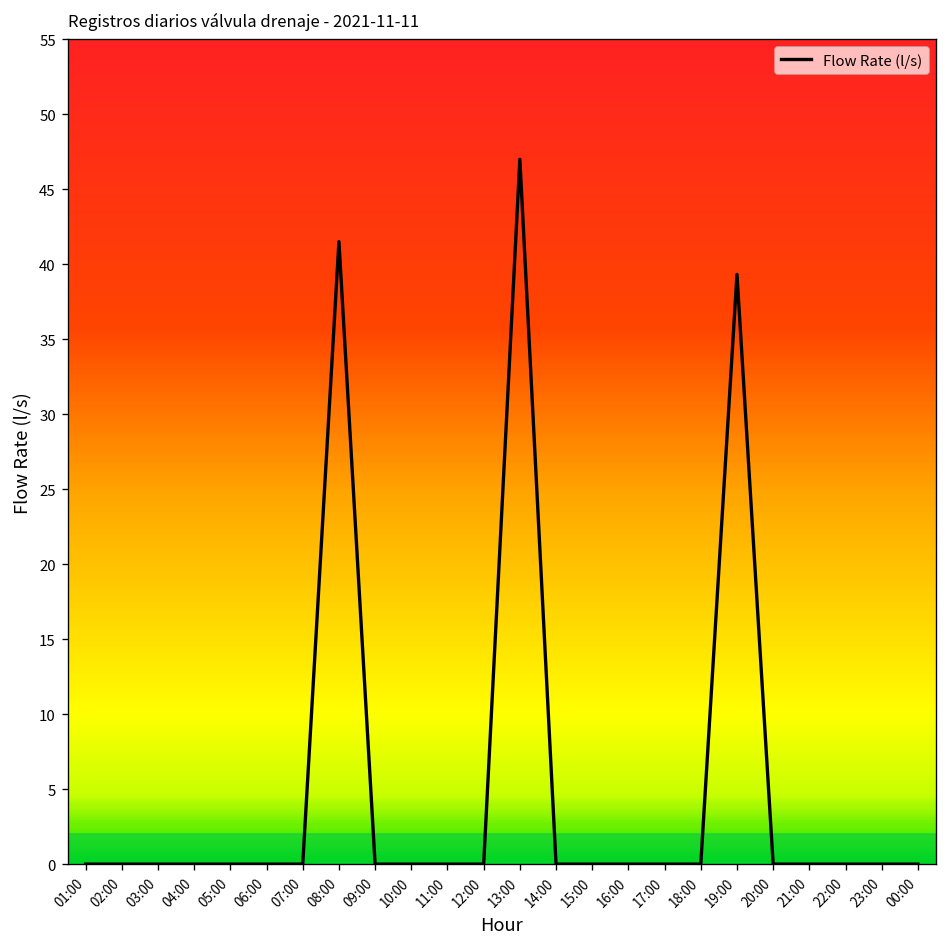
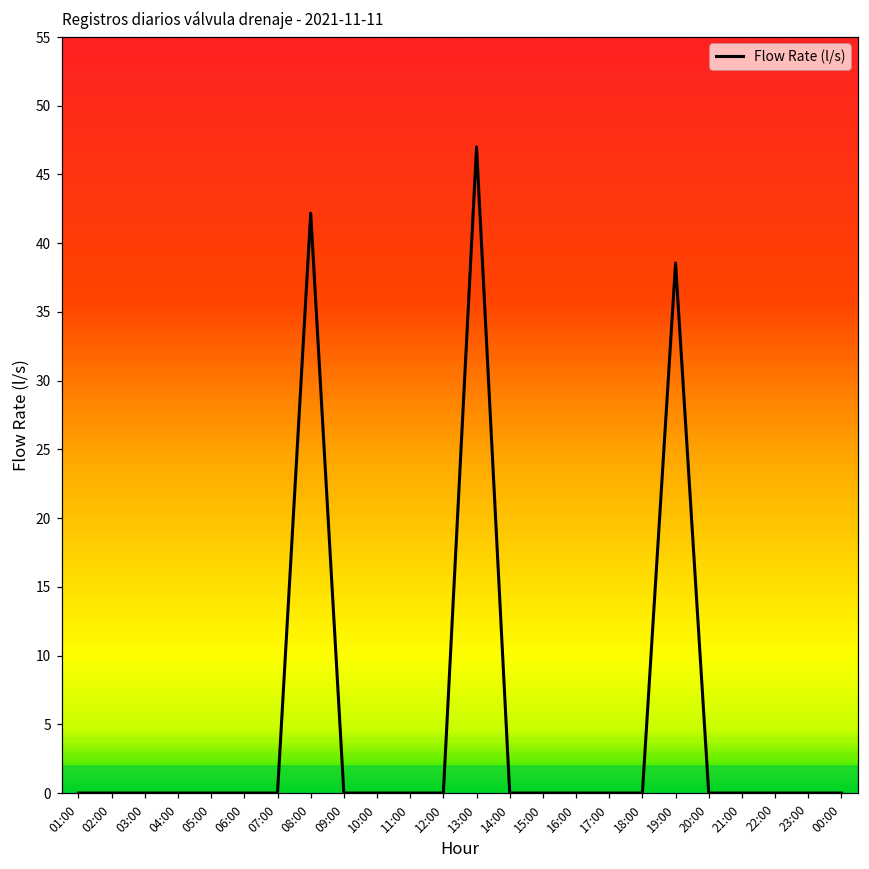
  {
-   "08:00": 41.5,
+   "08:00": 42.2,
    "13:00": 47.0,
-   "19:00": 39.3
+   "19:00": 38.6
  }
